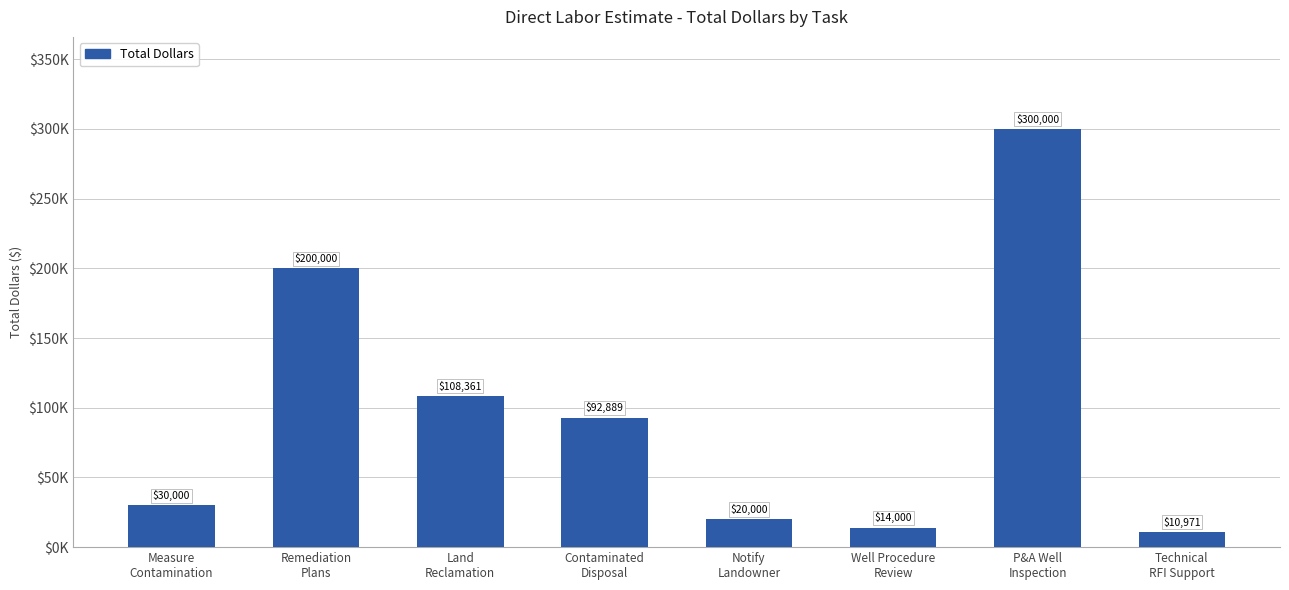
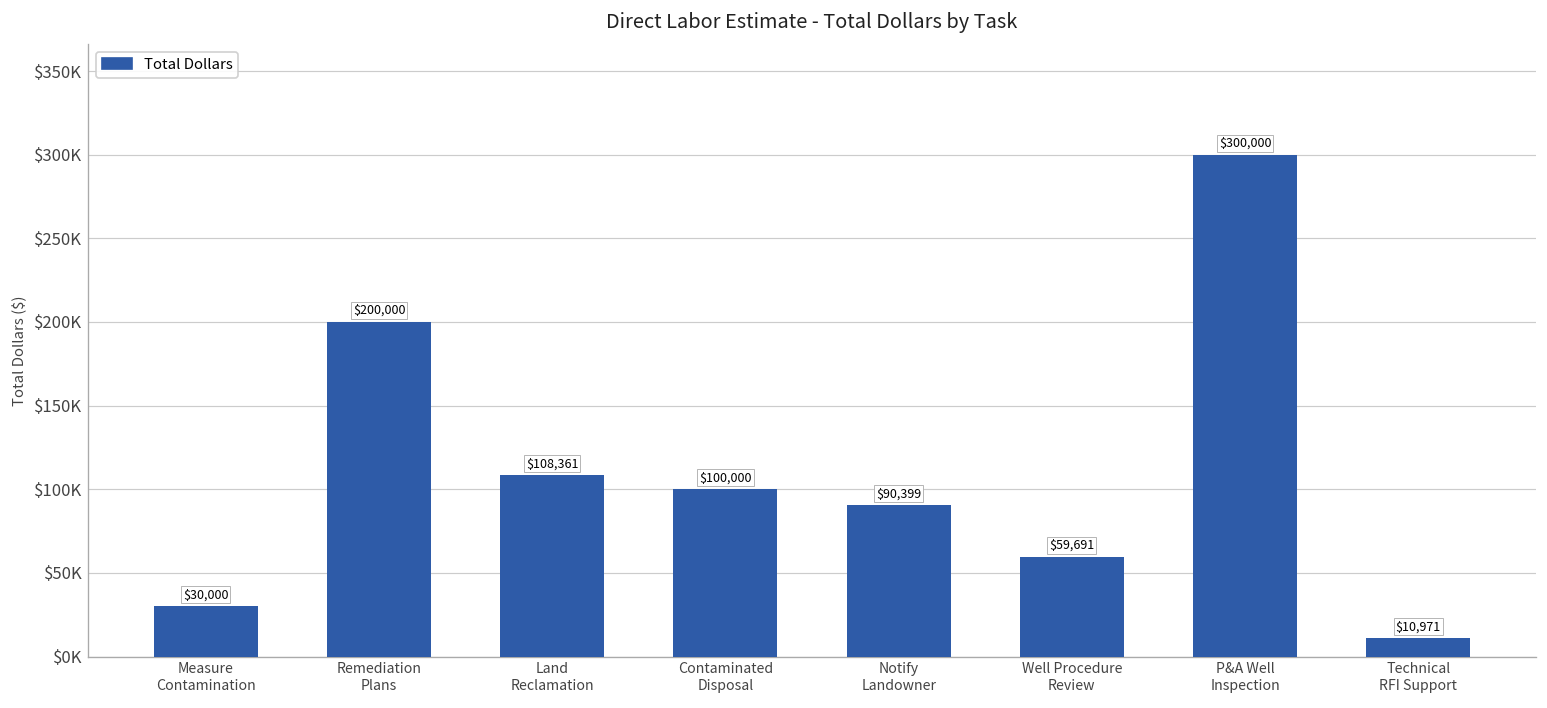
  {
-   "Contaminated Disposal": "$92,889",
-   "Notify Landowner": "$20,000",
-   "Well Procedure Review": "$14,000"
+   "Contaminated Disposal": "$100,000",
+   "Notify Landowner": "$90,399",
+   "Well Procedure Review": "$59,691"
  }
